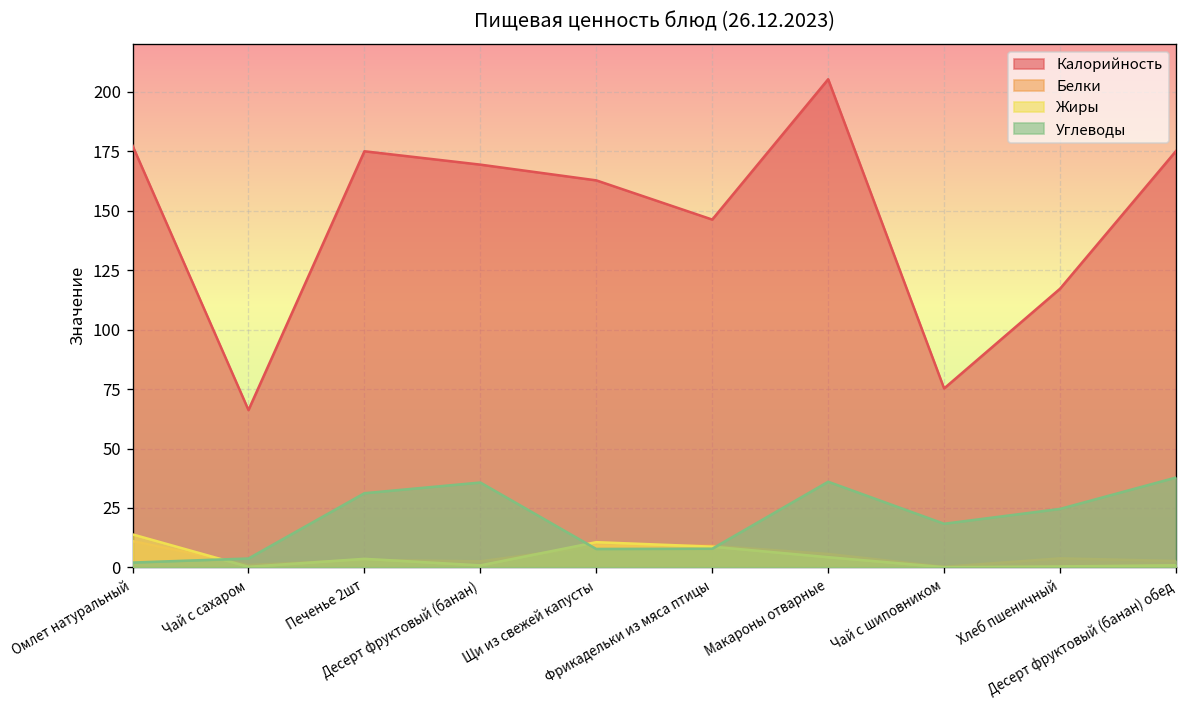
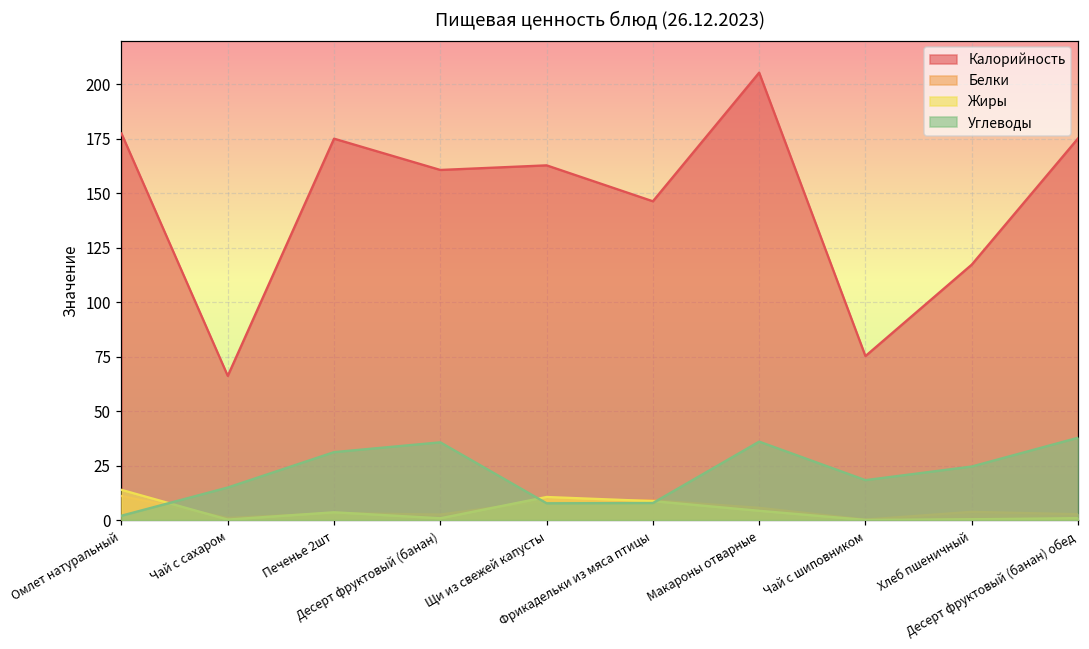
  {
    "Калорийность": {
      "Омлет натуральный": 177,
      "Чай с сахаром": 66,
      "Печенье 2шт": 175,
-     "Десерт фруктовый (банан)": 169,
+     "Десерт фруктовый (банан)": 161,
      "Щи из свежей капусты": 163,
      "Фрикадельки из мяса птицы": 146,
      "Макароны отварные": 205,
      "Чай с шиповником": 75,
      "Хлеб пшеничный": 117,
      "Десерт фруктовый (банан) обед": 175
    },
    "Углеводы": {
      "Омлет натуральный": 2,
-     "Чай с сахаром": 4,
+     "Чай с сахаром": 15,
      "Печенье 2шт": 31,
      "Десерт фруктовый (банан)": 36,
      "Щи из свежей капусты": 8,
      "Макароны отварные": 36,
      "Чай с шиповником": 18,
      "Хлеб пшеничный": 25,
      "Десерт фруктовый (банан) обед": 38
    }
  }
